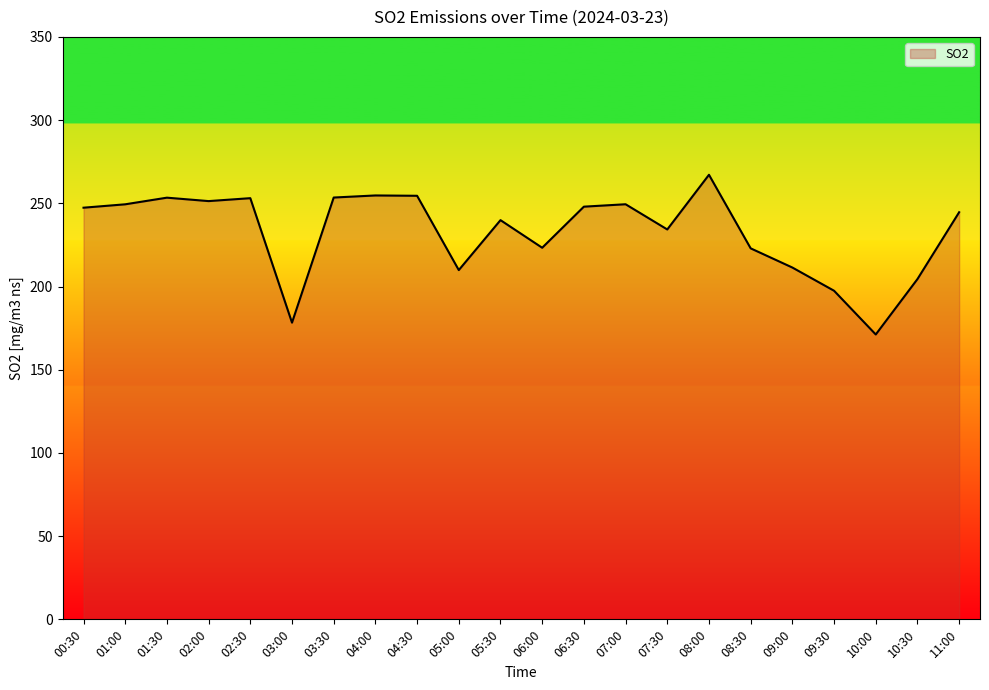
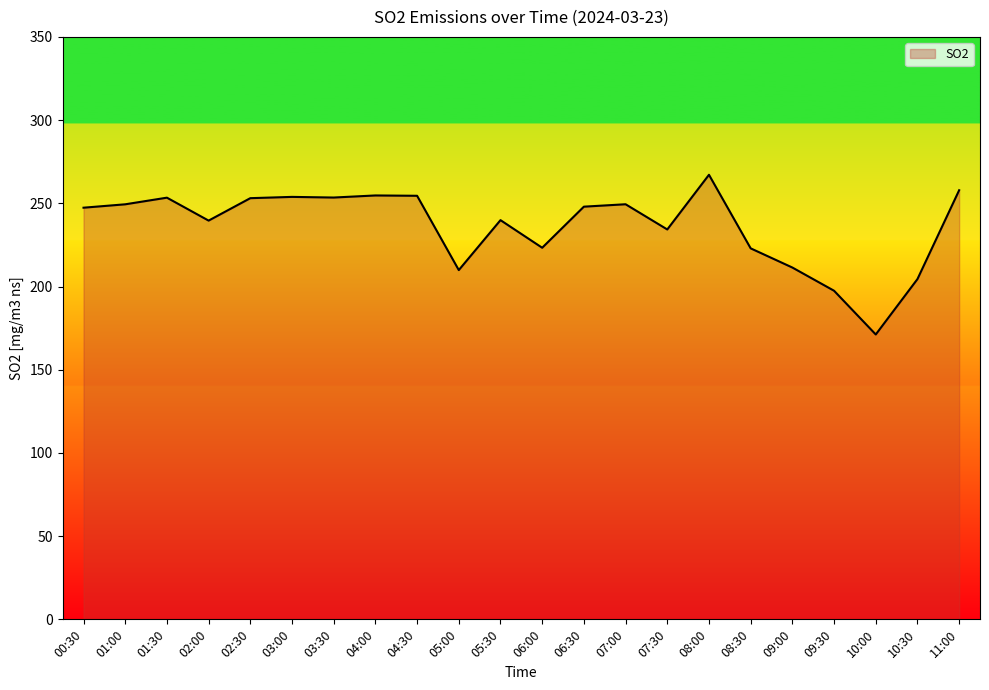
  {
    "00:30": 247,
    "01:00": 249,
    "01:30": 253,
-   "02:00": 251,
+   "02:00": 240,
    "02:30": 253,
-   "03:00": 178,
+   "03:00": 254,
    "03:30": 253,
    "04:00": 255,
    "04:30": 255,
    "05:00": 210,
    "05:30": 240,
    "06:00": 223,
    "06:30": 248,
    "07:00": 249,
    "07:30": 234,
    "08:00": 267,
    "08:30": 223,
    "09:00": 211,
    "09:30": 197,
    "10:00": 171,
    "10:30": 204,
-   "11:00": 245
+   "11:00": 258
  }
